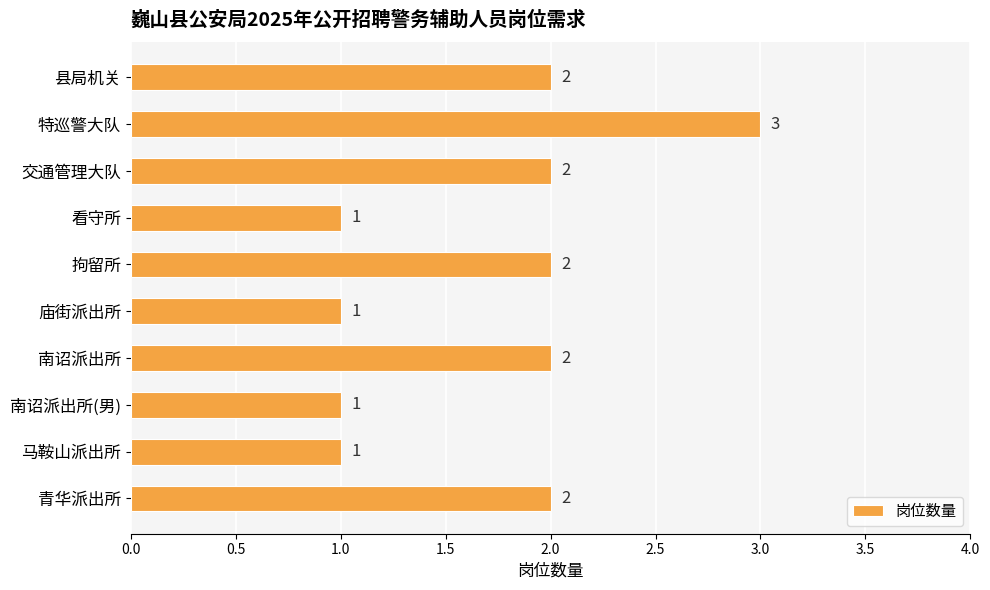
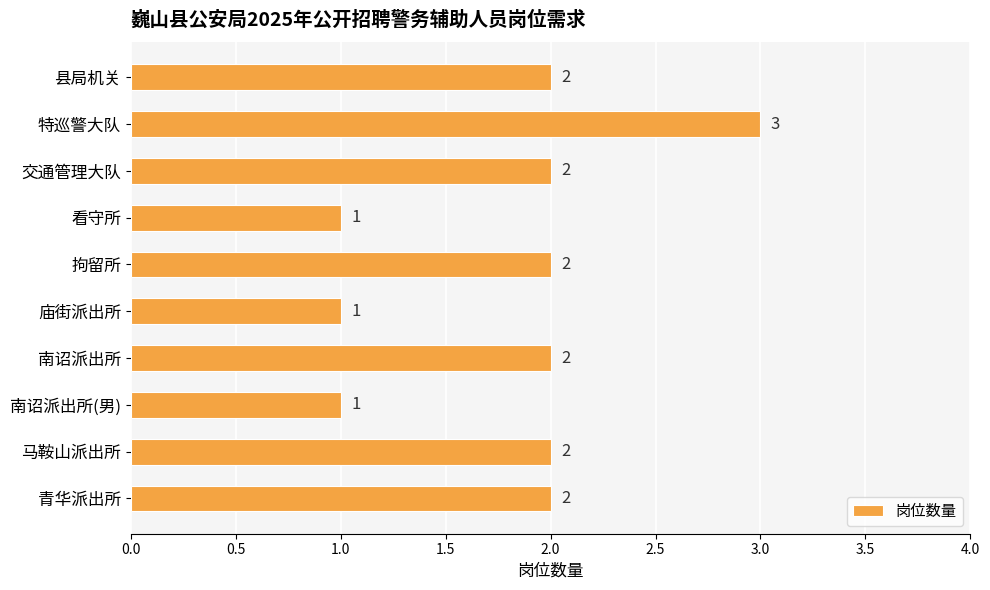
  {
    "县局机关": 2,
    "特巡警大队": 3,
    "交通管理大队": 2,
    "看守所": 1,
    "拘留所": 2,
    "庙街派出所": 1,
    "南诏派出所": 2,
    "南诏派出所(男)": 1,
-   "马鞍山派出所": 1,
+   "马鞍山派出所": 2,
    "青华派出所": 2
  }
